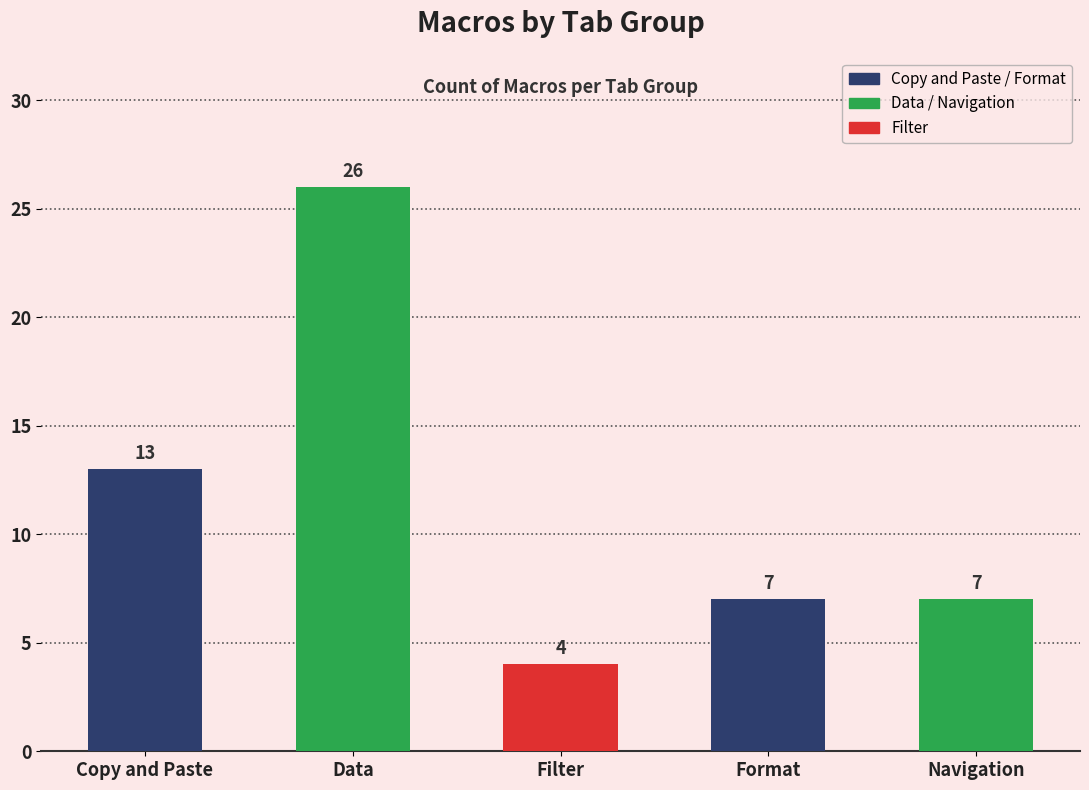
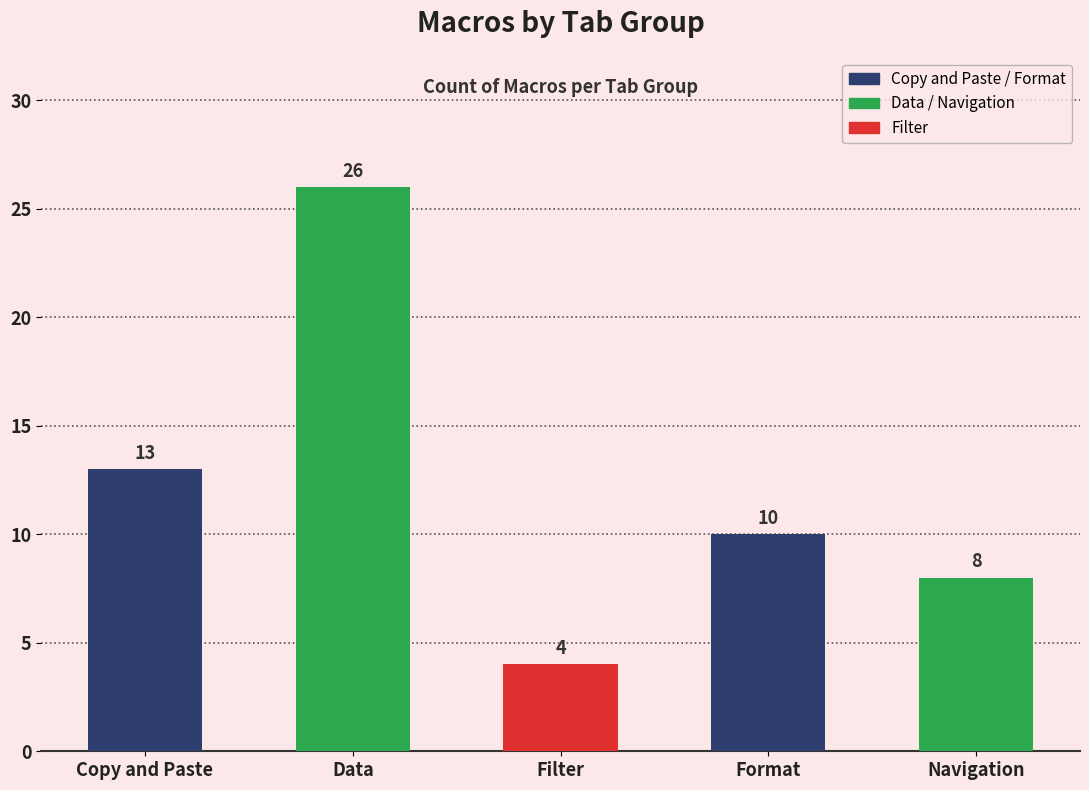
  {
    "Copy and Paste": 13,
    "Data": 26,
    "Filter": 4,
-   "Format": 7,
-   "Navigation": 7
+   "Format": 10,
+   "Navigation": 8
  }
